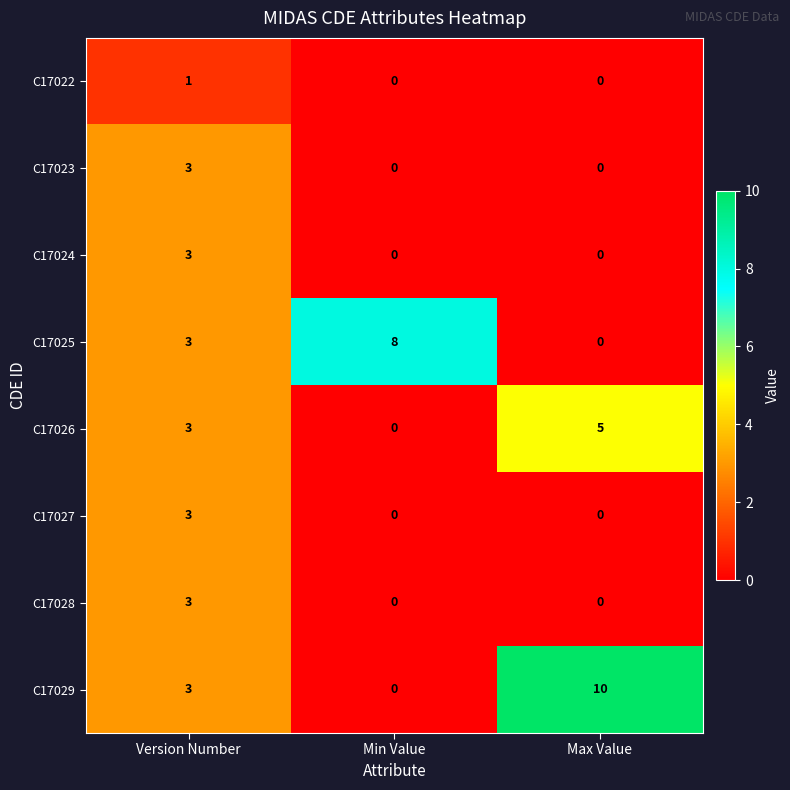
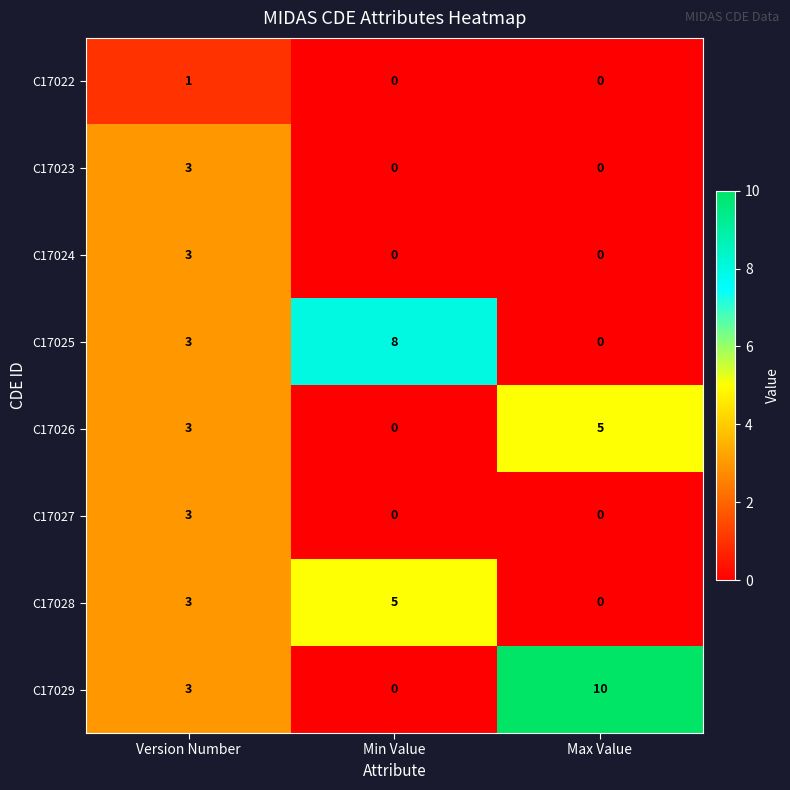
  {
    "C17022": {
      "Version Number": 1,
      "Min Value": 0,
      "Max Value": 0
    },
    "C17023": {
      "Version Number": 3,
      "Min Value": 0,
      "Max Value": 0
    },
    "C17024": {
      "Version Number": 3,
      "Min Value": 0,
      "Max Value": 0
    },
    "C17025": {
      "Version Number": 3,
      "Min Value": 8,
      "Max Value": 0
    },
    "C17026": {
      "Version Number": 3,
      "Min Value": 0,
      "Max Value": 5
    },
    "C17027": {
      "Version Number": 3,
      "Min Value": 0,
      "Max Value": 0
    },
    "C17028": {
      "Version Number": 3,
-     "Min Value": 0,
+     "Min Value": 5,
      "Max Value": 0
    },
    "C17029": {
      "Version Number": 3,
      "Min Value": 0,
      "Max Value": 10
    }
  }
